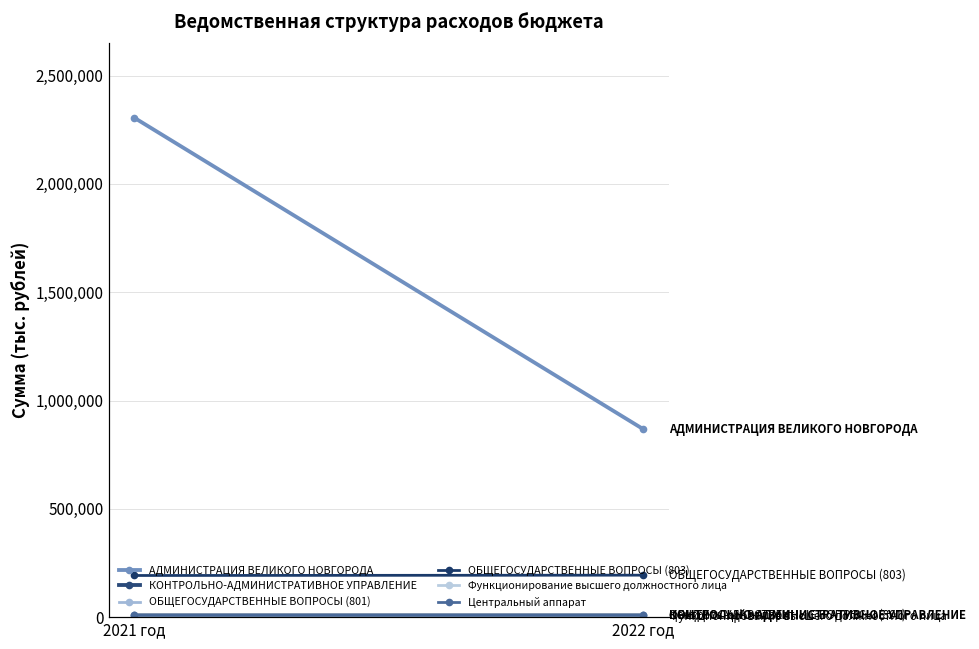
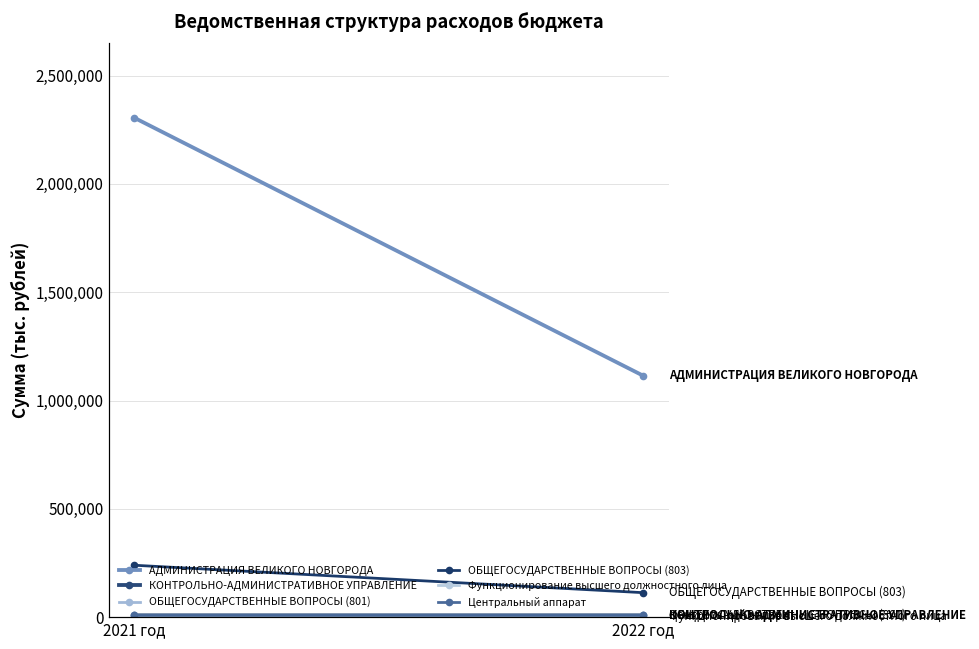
  {
    "АДМИНИСТРАЦИЯ ВЕЛИКОГО НОВГОРОДА": {
      "2021 год": "2,300,000",
-     "2022 год": "870,000"
+     "2022 год": "1,110,000"
    },
    "ОБЩЕГОСУДАРСТВЕННЫЕ ВОПРОСЫ (803)": {
-     "2021 год": "190,000",
-     "2022 год": "190,000"
+     "2021 год": "240,000",
+     "2022 год": "110,000"
    }
  }
